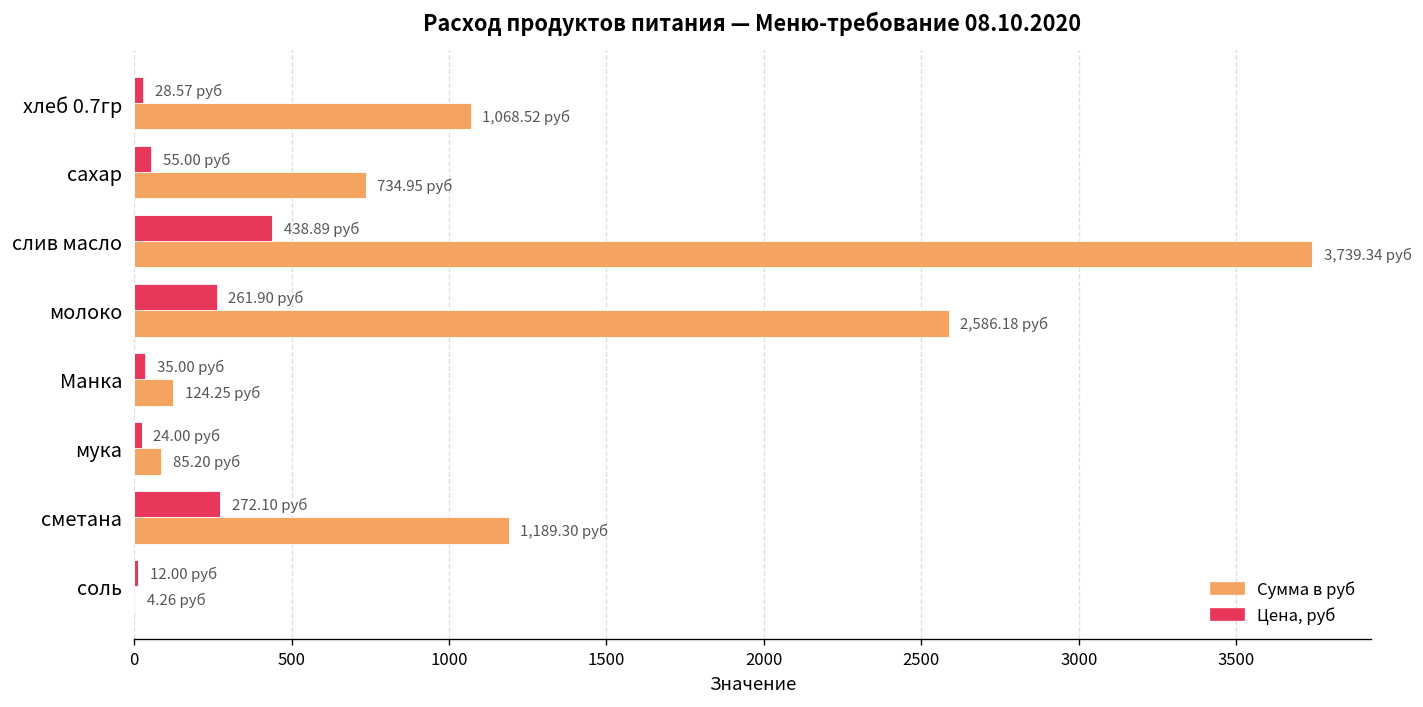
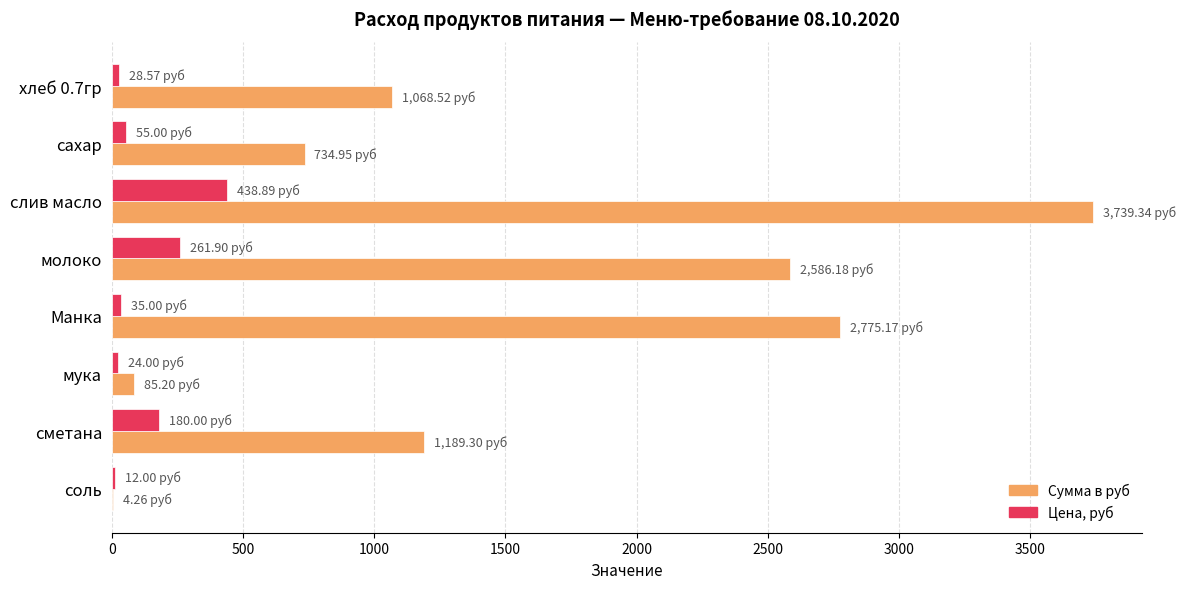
  {
    "Сумма в руб": {
      "хлеб 0.7гр": "1,068.52",
      "сахар": "734.95",
      "слив масло": "3,739.34",
      "молоко": "2,586.18",
-     "Манка": "124.25",
+     "Манка": "2,775.17",
      "мука": "85.20",
      "сметана": "1,189.30",
      "соль": "4.26"
    },
    "Цена, руб": {
      "хлеб 0.7гр": "28.57",
      "сахар": "55.00",
      "слив масло": "438.89",
      "молоко": "261.90",
      "Манка": "35.00",
      "мука": "24.00",
-     "сметана": "272.10",
+     "сметана": "180.00",
      "соль": "12.00"
    }
  }
